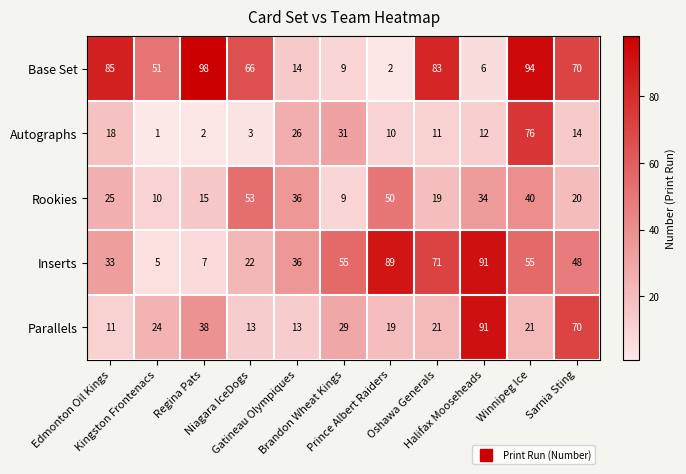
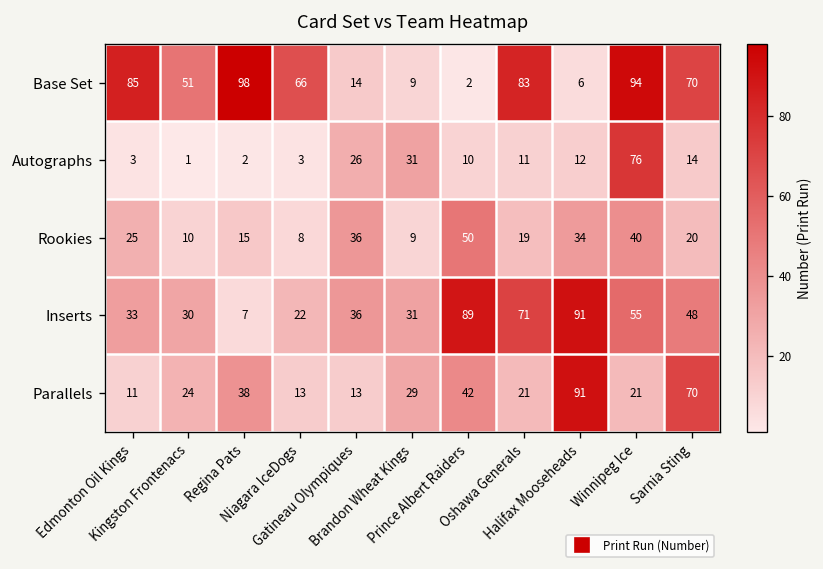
  {
    "Base Set": {
      "Edmonton Oil Kings": 85,
      "Kingston Frontenacs": 51,
      "Regina Pats": 98,
      "Niagara IceDogs": 66,
      "Gatineau Olympiques": 14,
      "Brandon Wheat Kings": 9,
      "Prince Albert Raiders": 2,
      "Oshawa Generals": 83,
      "Halifax Mooseheads": 6,
      "Winnipeg Ice": 94,
      "Sarnia Sting": 70
    },
    "Autographs": {
-     "Edmonton Oil Kings": 18,
+     "Edmonton Oil Kings": 3,
      "Kingston Frontenacs": 1,
      "Regina Pats": 2,
      "Niagara IceDogs": 3,
      "Gatineau Olympiques": 26,
      "Brandon Wheat Kings": 31,
      "Prince Albert Raiders": 10,
      "Oshawa Generals": 11,
      "Halifax Mooseheads": 12,
      "Winnipeg Ice": 76,
      "Sarnia Sting": 14
    },
    "Rookies": {
      "Edmonton Oil Kings": 25,
      "Kingston Frontenacs": 10,
      "Regina Pats": 15,
-     "Niagara IceDogs": 53,
+     "Niagara IceDogs": 8,
      "Gatineau Olympiques": 36,
      "Brandon Wheat Kings": 9,
      "Prince Albert Raiders": 50,
      "Oshawa Generals": 19,
      "Halifax Mooseheads": 34,
      "Winnipeg Ice": 40,
      "Sarnia Sting": 20
    },
    "Inserts": {
      "Edmonton Oil Kings": 33,
-     "Kingston Frontenacs": 5,
+     "Kingston Frontenacs": 30,
      "Regina Pats": 7,
      "Niagara IceDogs": 22,
      "Gatineau Olympiques": 36,
-     "Brandon Wheat Kings": 55,
+     "Brandon Wheat Kings": 31,
      "Prince Albert Raiders": 89,
      "Oshawa Generals": 71,
      "Halifax Mooseheads": 91,
      "Winnipeg Ice": 55,
      "Sarnia Sting": 48
    },
    "Parallels": {
      "Edmonton Oil Kings": 11,
      "Kingston Frontenacs": 24,
      "Regina Pats": 38,
      "Niagara IceDogs": 13,
      "Gatineau Olympiques": 13,
      "Brandon Wheat Kings": 29,
-     "Prince Albert Raiders": 19,
+     "Prince Albert Raiders": 42,
      "Oshawa Generals": 21,
      "Halifax Mooseheads": 91,
      "Winnipeg Ice": 21,
      "Sarnia Sting": 70
    }
  }
